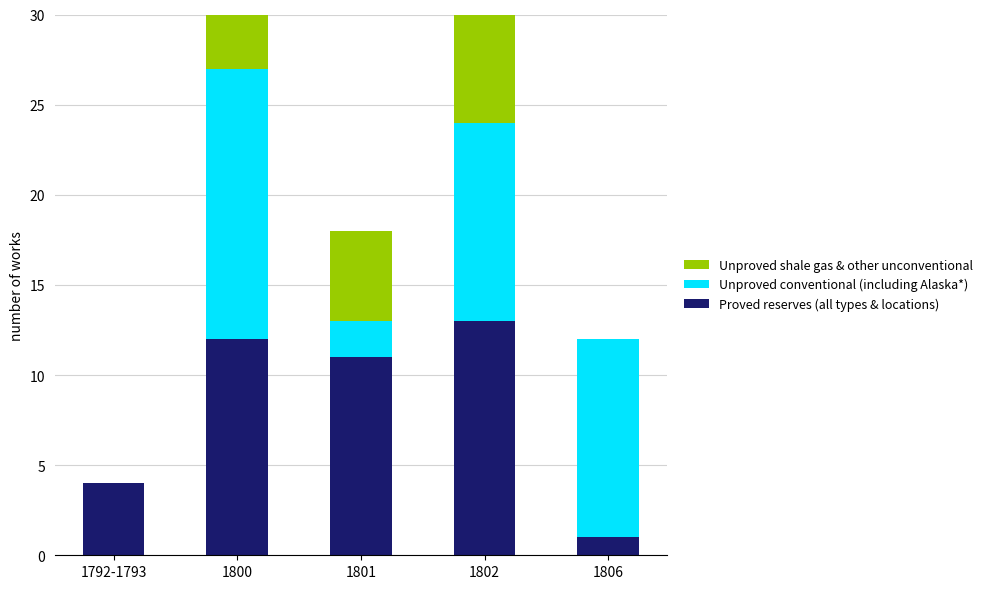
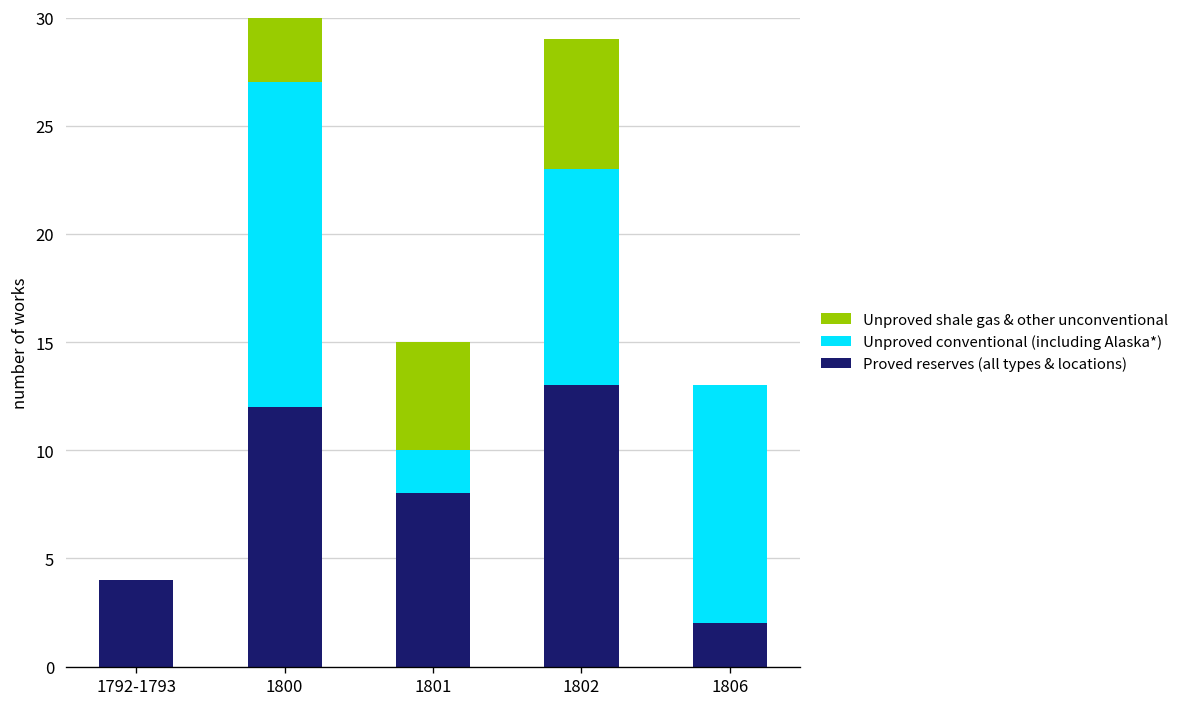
  {
    "Proved reserves (all types & locations)": {
      "1792-1793": 4,
      "1800": 12,
-     "1801": 11,
+     "1801": 8,
      "1802": 13,
-     "1806": 1
+     "1806": 2
    },
    "Unproved conventional (including Alaska*)": {
      "1792-1793": 0,
      "1800": 15,
      "1801": 2,
-     "1802": 11,
+     "1802": 10,
      "1806": 11
    },
    "Unproved shale gas & other unconventional": {
      "1792-1793": 0,
      "1800": 3,
      "1801": 5,
      "1802": 6,
      "1806": 0
    }
  }
